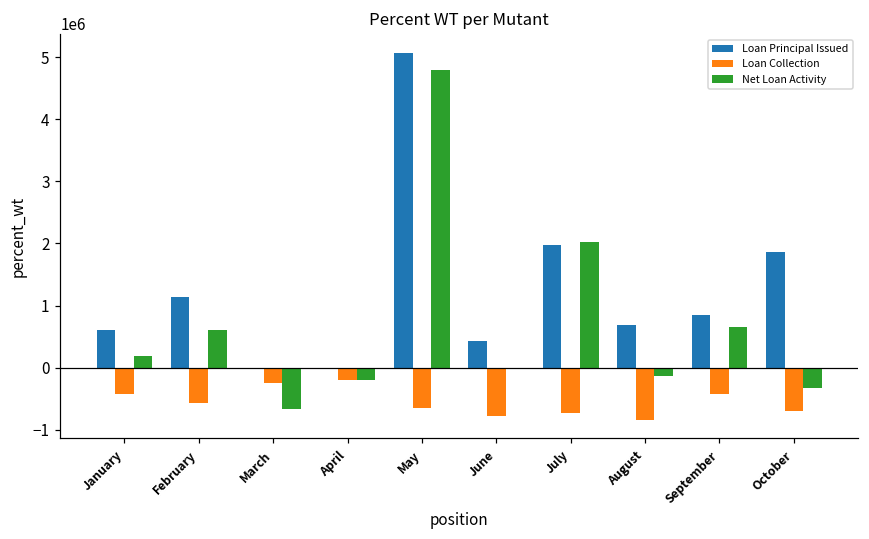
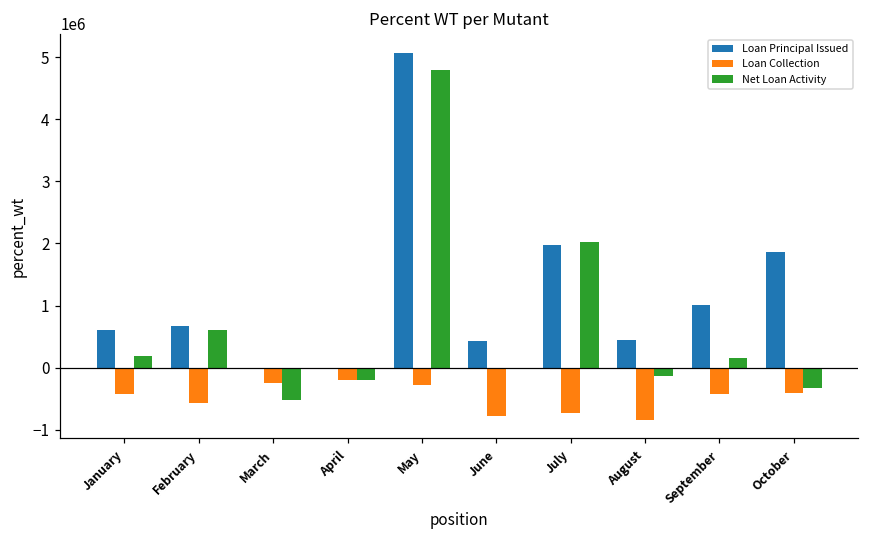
  {
    "Loan Principal Issued": {
      "January": 600000,
-     "February": 1100000,
+     "February": 700000,
      "April": 0,
      "May": 5100000,
      "June": 400000,
      "July": 2000000,
-     "August": 700000,
-     "September": 900000,
+     "August": 400000,
+     "September": 1000000,
      "October": 1900000
    },
    "Loan Collection": {
      "January": -400000,
      "February": -600000,
      "March": -200000,
      "April": -200000,
-     "May": -600000,
+     "May": -300000,
      "June": -800000,
      "July": -700000,
      "August": -800000,
      "September": -400000,
-     "October": -700000
+     "October": -400000
    },
    "Net Loan Activity": {
      "January": 200000,
      "February": 600000,
-     "March": -700000,
+     "March": -500000,
      "April": -200000,
      "May": 4800000,
      "July": 2000000,
      "August": -100000,
-     "September": 700000,
+     "September": 100000,
      "October": -300000
    }
  }
